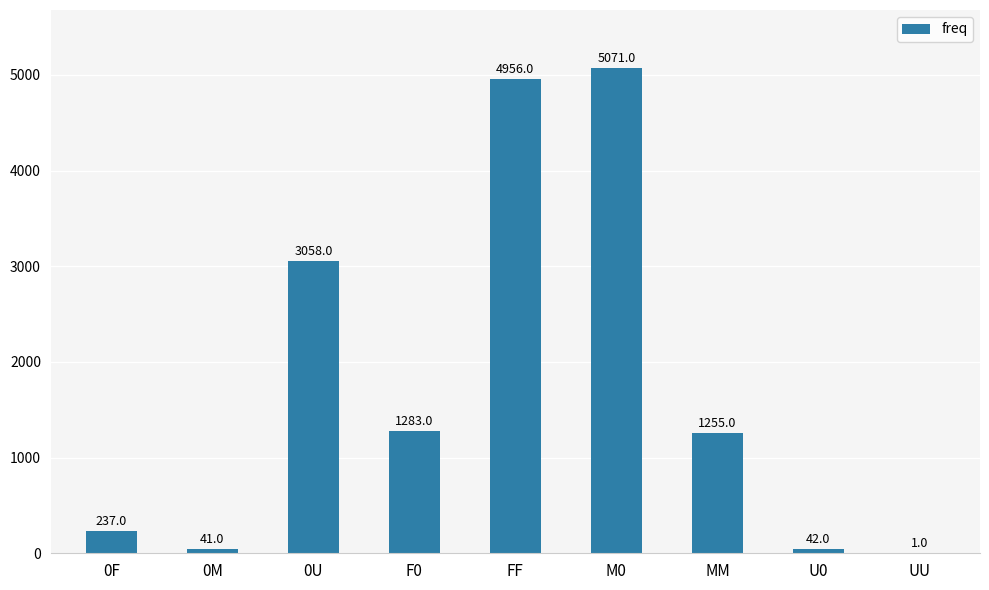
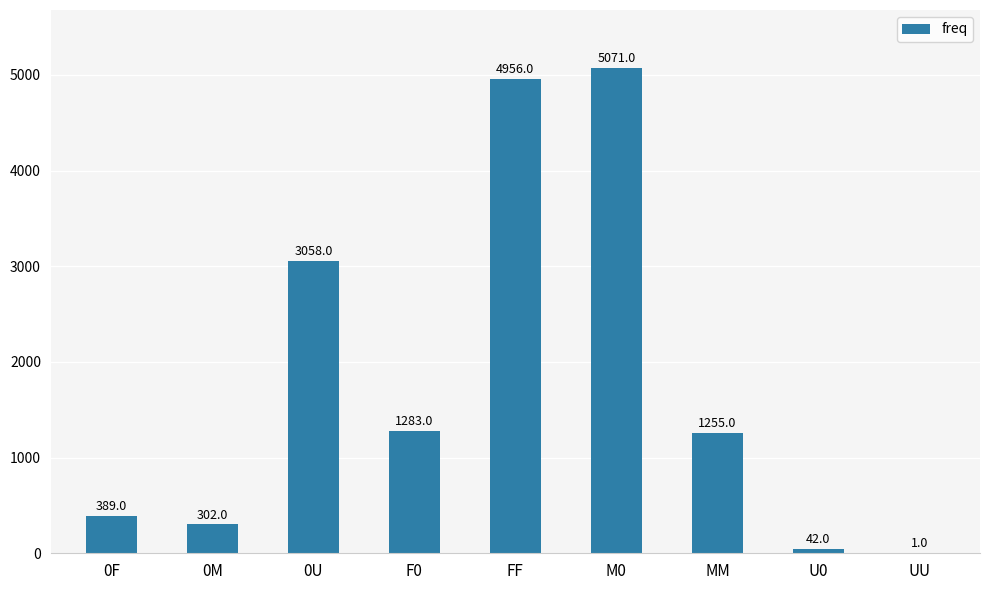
  {
-   "0F": 237.0,
-   "0M": 41.0,
+   "0F": 389.0,
+   "0M": 302.0,
    "0U": 3058.0,
    "F0": 1283.0,
    "FF": 4956.0,
    "M0": 5071.0,
    "MM": 1255.0,
    "U0": 42.0,
    "UU": 1.0
  }
